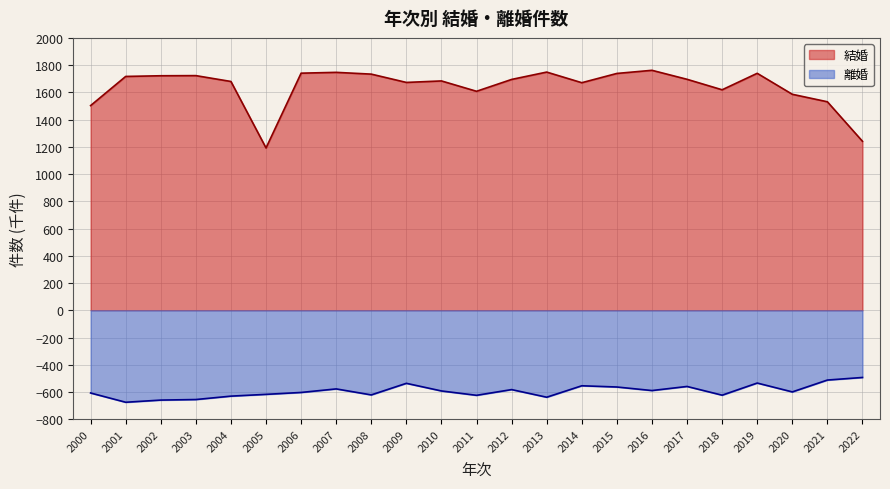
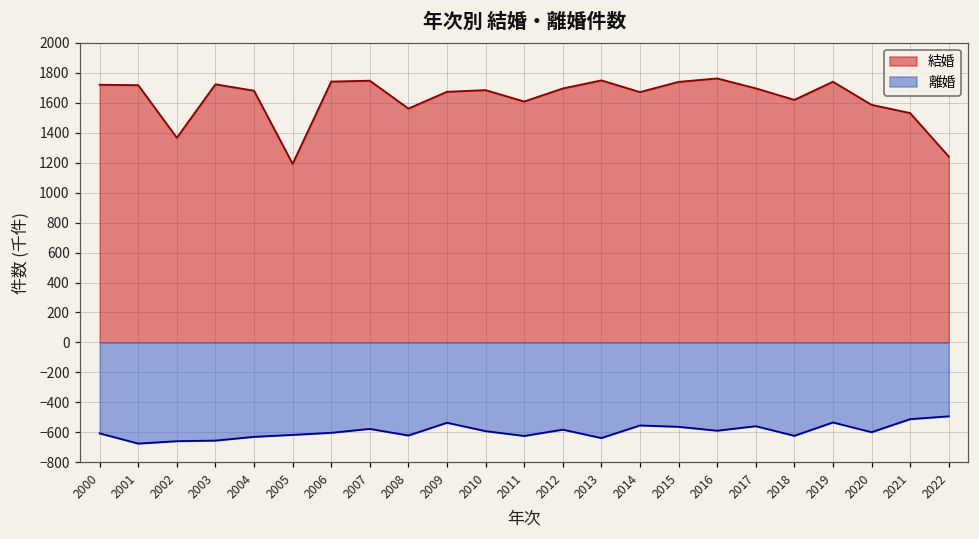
  {
    "結婚": {
-     "2000": 1500,
+     "2000": 1720,
      "2001": 1720,
-     "2002": 1720,
+     "2002": 1370,
      "2003": 1720,
      "2004": 1680,
      "2005": 1190,
      "2006": 1740,
      "2007": 1750,
-     "2008": 1730,
+     "2008": 1560,
      "2009": 1670,
      "2010": 1680,
      "2011": 1610,
      "2012": 1700,
      "2013": 1750,
      "2014": 1670,
      "2015": 1740,
      "2016": 1760,
      "2017": 1700,
      "2018": 1620,
      "2019": 1740,
      "2020": 1590,
      "2021": 1530,
      "2022": 1240
    }
  }
